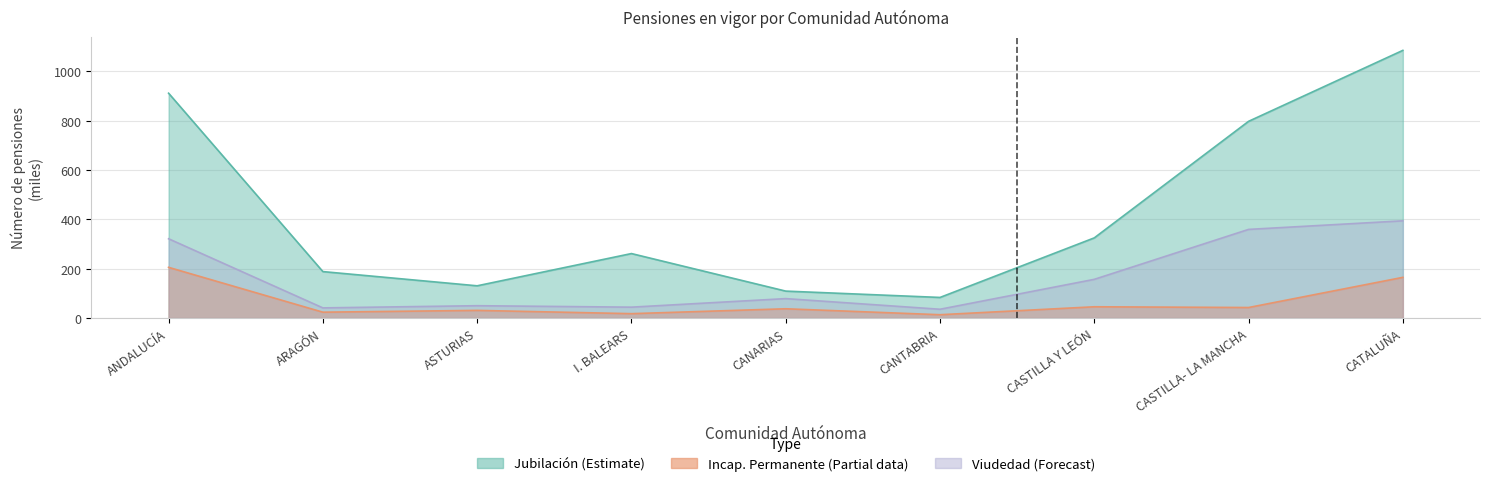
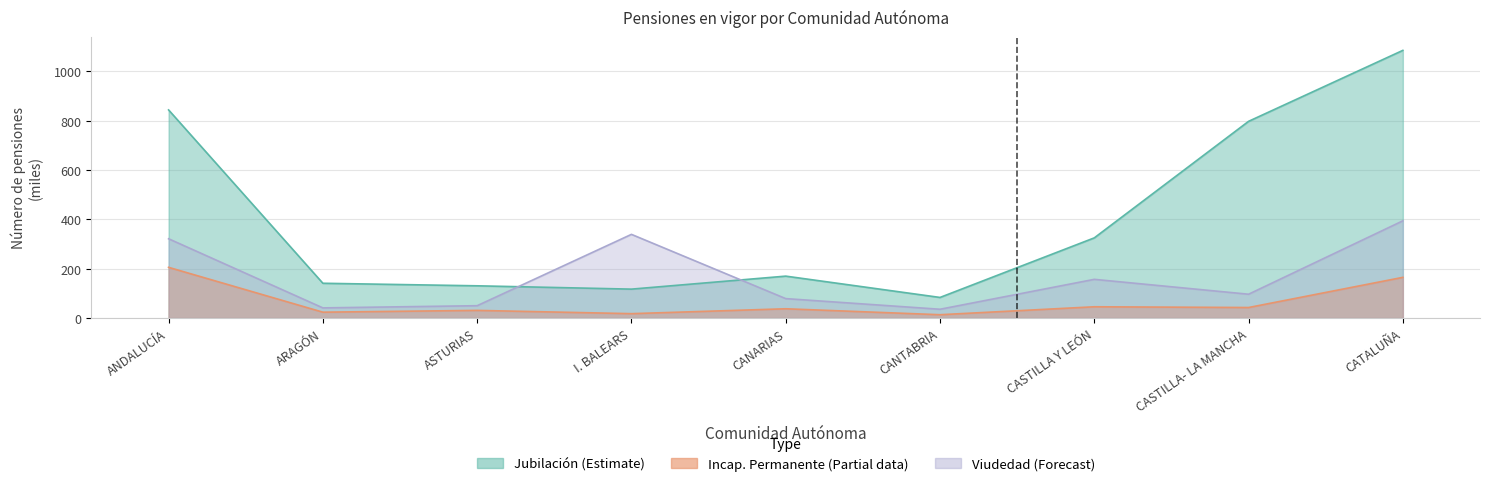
  {
    "Jubilación (Estimate)": {
-     "ANDALUCÍA": 910,
-     "ARAGÓN": 190,
+     "ANDALUCÍA": 840,
+     "ARAGÓN": 140,
      "ASTURIAS": 130,
-     "I. BALEARS": 260,
-     "CANARIAS": 110,
+     "I. BALEARS": 120,
+     "CANARIAS": 170,
      "CANTABRIA": 80,
      "CASTILLA Y LEÓN": 320,
      "CASTILLA- LA MANCHA": 800,
      "CATALUÑA": 1080
    },
    "Viudedad (Forecast)": {
      "ANDALUCÍA": 320,
      "ARAGÓN": 40,
      "ASTURIAS": 50,
-     "I. BALEARS": 40,
+     "I. BALEARS": 340,
      "CANARIAS": 80,
      "CANTABRIA": 40,
      "CASTILLA Y LEÓN": 160,
-     "CASTILLA- LA MANCHA": 360,
+     "CASTILLA- LA MANCHA": 100,
      "CATALUÑA": 390
    }
  }
